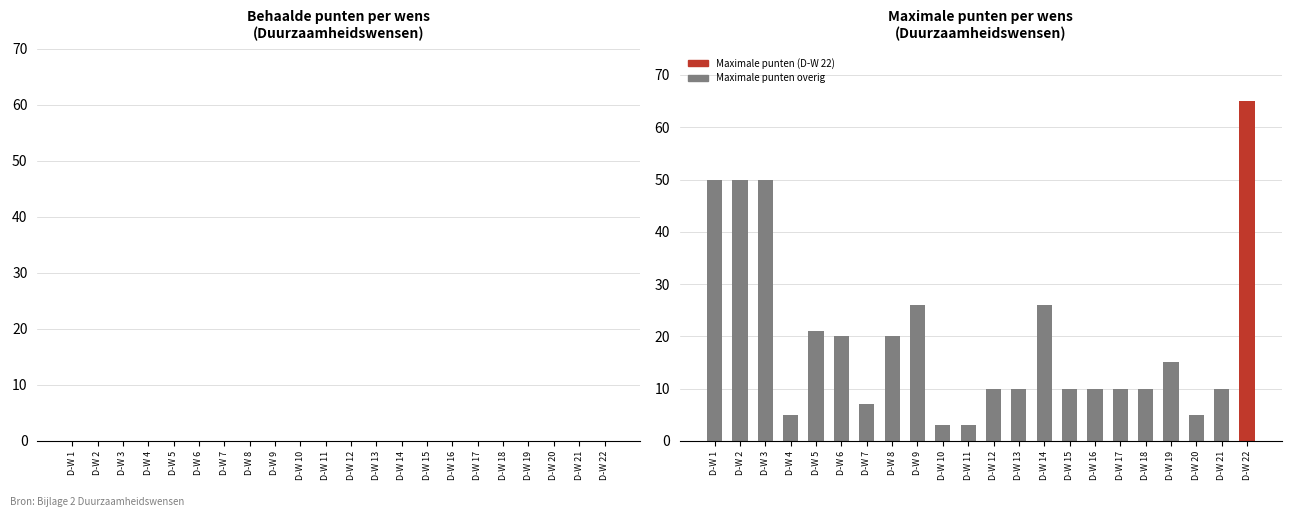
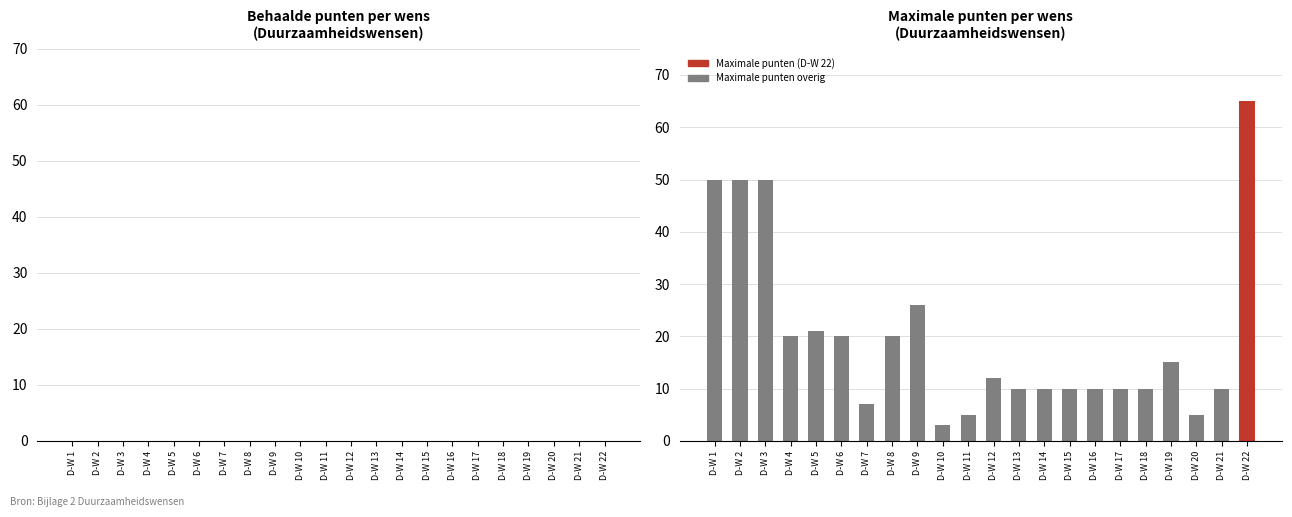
  {
    "Behaalde punten per wens (Duurzaamheidswensen)": {
      "D-W 1": 0,
      "D-W 2": 0,
      "D-W 3": 0,
      "D-W 4": 0,
      "D-W 5": 0,
      "D-W 6": 0,
      "D-W 7": 0,
      "D-W 8": 0,
      "D-W 9": 0,
      "D-W 10": 0,
      "D-W 11": 0,
      "D-W 12": 0,
      "D-W 13": 0,
      "D-W 14": 0,
      "D-W 15": 0,
      "D-W 16": 0,
      "D-W 17": 0,
      "D-W 18": 0,
      "D-W 19": 0,
      "D-W 20": 0,
      "D-W 21": 0,
      "D-W 22": 0
    },
    "Maximale punten per wens (Duurzaamheidswensen)": {
      "D-W 1": 50,
      "D-W 2": 50,
      "D-W 3": 50,
-     "D-W 4": 5,
+     "D-W 4": 20,
      "D-W 5": 21,
      "D-W 6": 20,
      "D-W 7": 7,
      "D-W 8": 20,
      "D-W 9": 26,
      "D-W 10": 3,
-     "D-W 11": 3,
-     "D-W 12": 10,
+     "D-W 11": 5,
+     "D-W 12": 12,
      "D-W 13": 10,
-     "D-W 14": 26,
+     "D-W 14": 10,
      "D-W 15": 10,
      "D-W 16": 10,
      "D-W 17": 10,
      "D-W 18": 10,
      "D-W 19": 15,
      "D-W 20": 5,
      "D-W 21": 10,
      "D-W 22": 65
    }
  }
